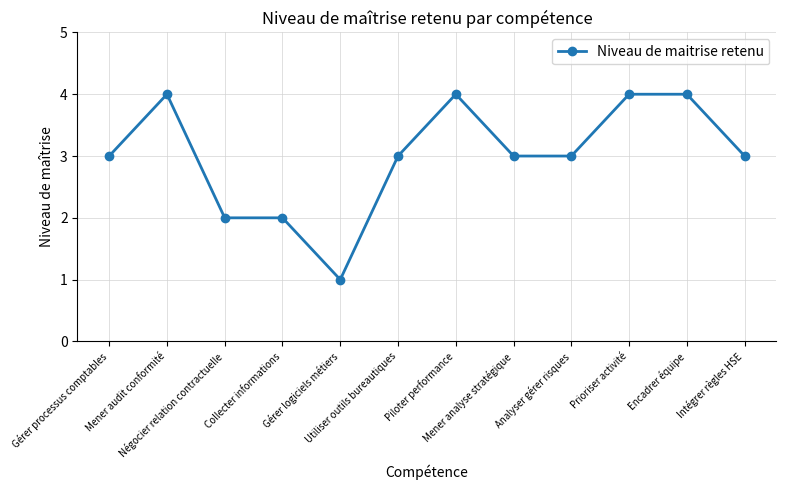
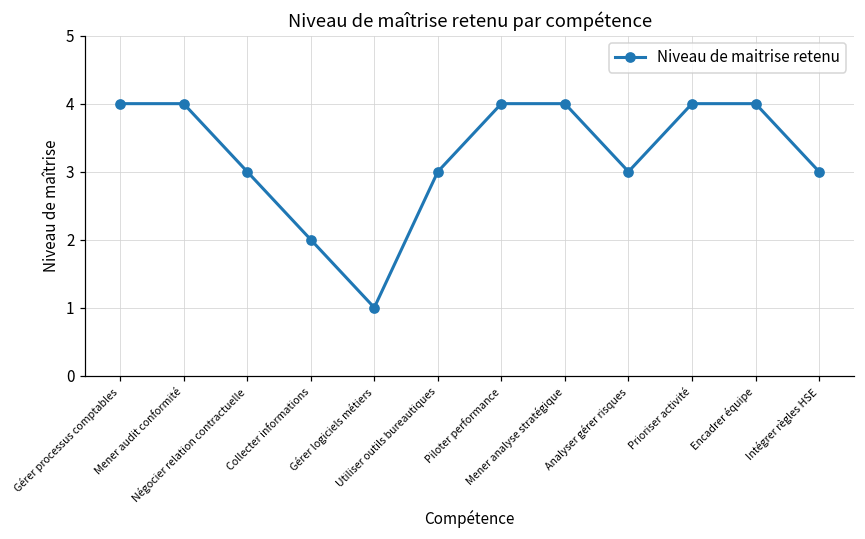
  {
-   "Gérer processus comptables": 3,
+   "Gérer processus comptables": 4,
    "Mener audit conformité": 4,
-   "Négocier relation contractuelle": 2,
+   "Négocier relation contractuelle": 3,
    "Collecter informations": 2,
    "Gérer logiciels métiers": 1,
    "Utiliser outils bureautiques": 3,
    "Piloter performance": 4,
-   "Mener analyse stratégique": 3,
+   "Mener analyse stratégique": 4,
    "Analyser gérer risques": 3,
    "Prioriser activité": 4,
    "Encadrer équipe": 4,
    "Intégrer règles HSE": 3
  }
